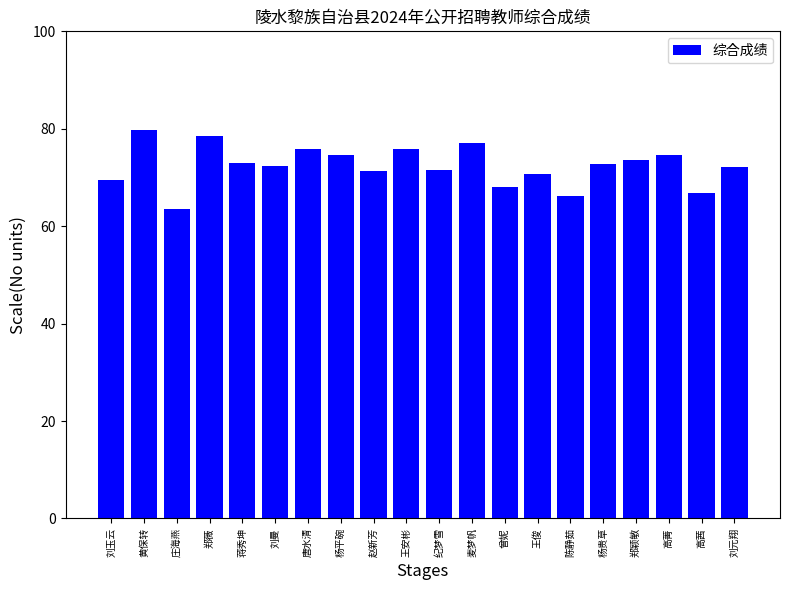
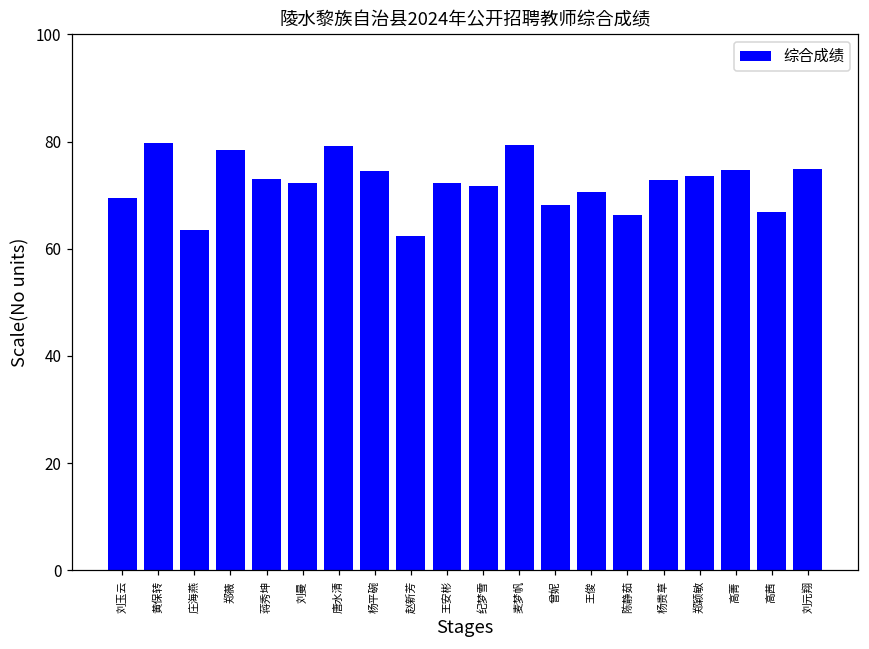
  {
    "刘玉云": 70,
    "黄保转": 80,
    "庄海燕": 64,
    "郑薇": 79,
    "蒋秀坤": 73,
    "刘曼": 72,
-   "唐水清": 76,
+   "唐水清": 79,
    "杨平碗": 75,
-   "赵新芳": 71,
-   "王安彬": 76,
+   "赵新芳": 62,
+   "王安彬": 72,
    "纪梦雪": 72,
-   "麦梦帆": 77,
+   "麦梦帆": 79,
    "曾妮": 68,
    "王俊": 71,
    "陈静茹": 66,
    "杨贵草": 73,
    "郑颖敏": 74,
    "高菁": 75,
    "高茜": 67,
-   "刘元翔": 72
+   "刘元翔": 75
  }
